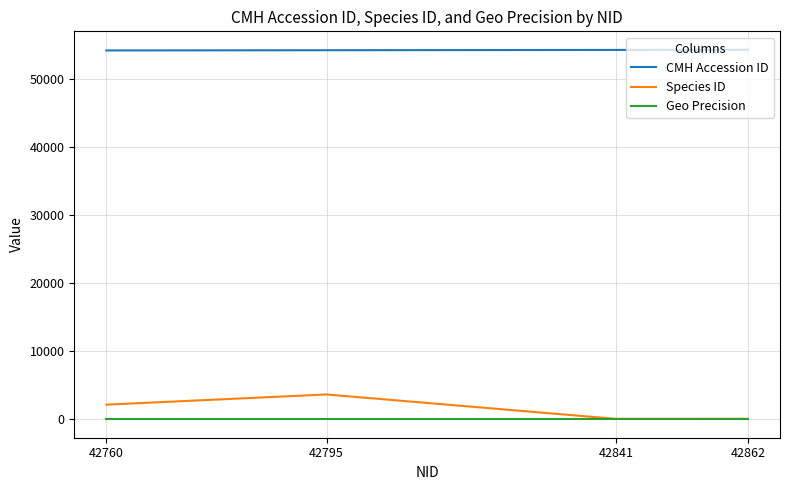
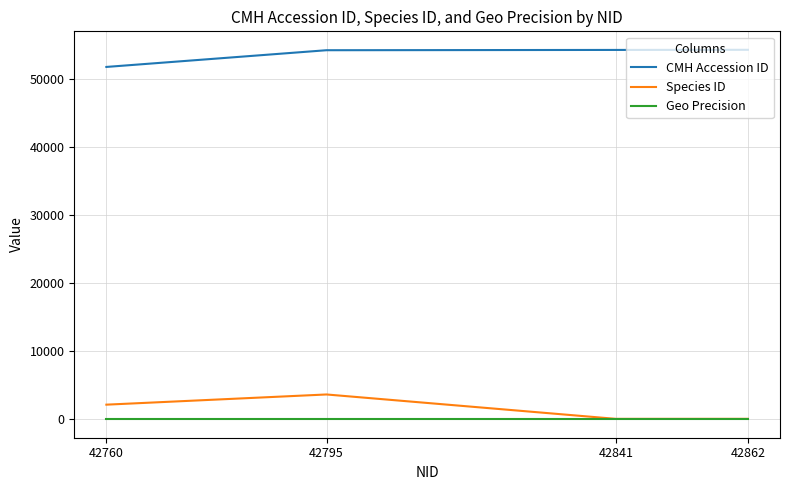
  {
    "CMH Accession ID": {
-     "42760": 54000,
+     "42760": 52000,
      "42795": 54000,
      "42841": 54000
    },
    "Species ID": {
      "42760": 2000,
      "42795": 4000
    },
    "Geo Precision": {
      "42760": 0,
      "42795": 0
    }
  }
